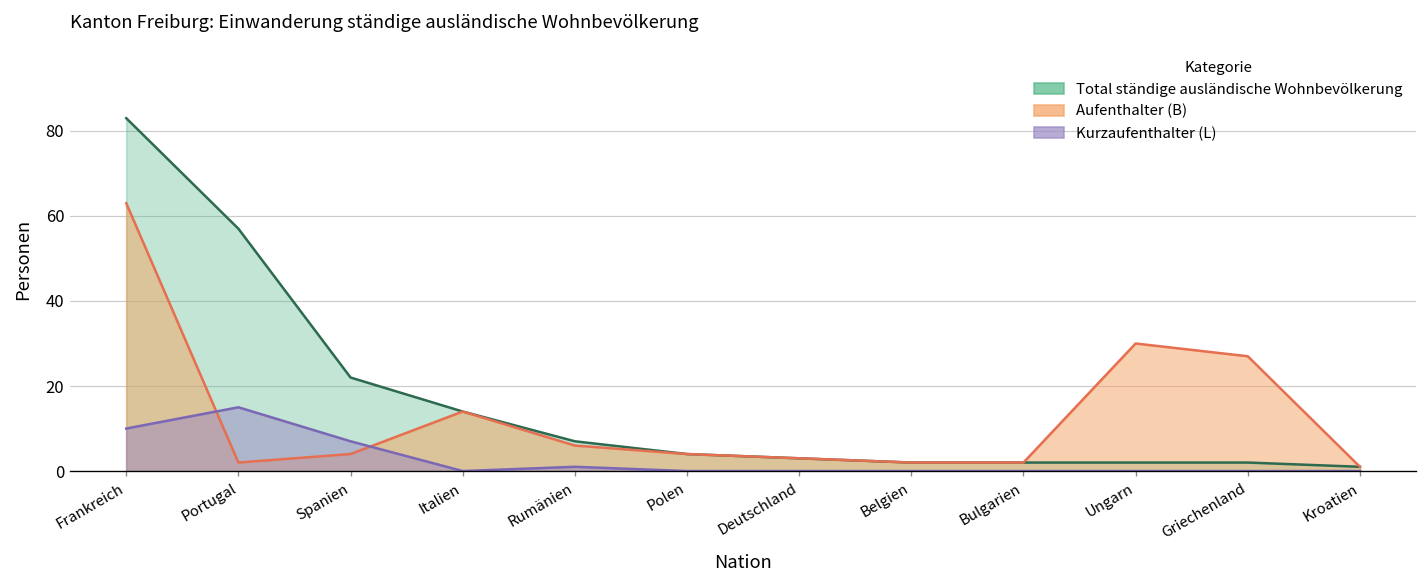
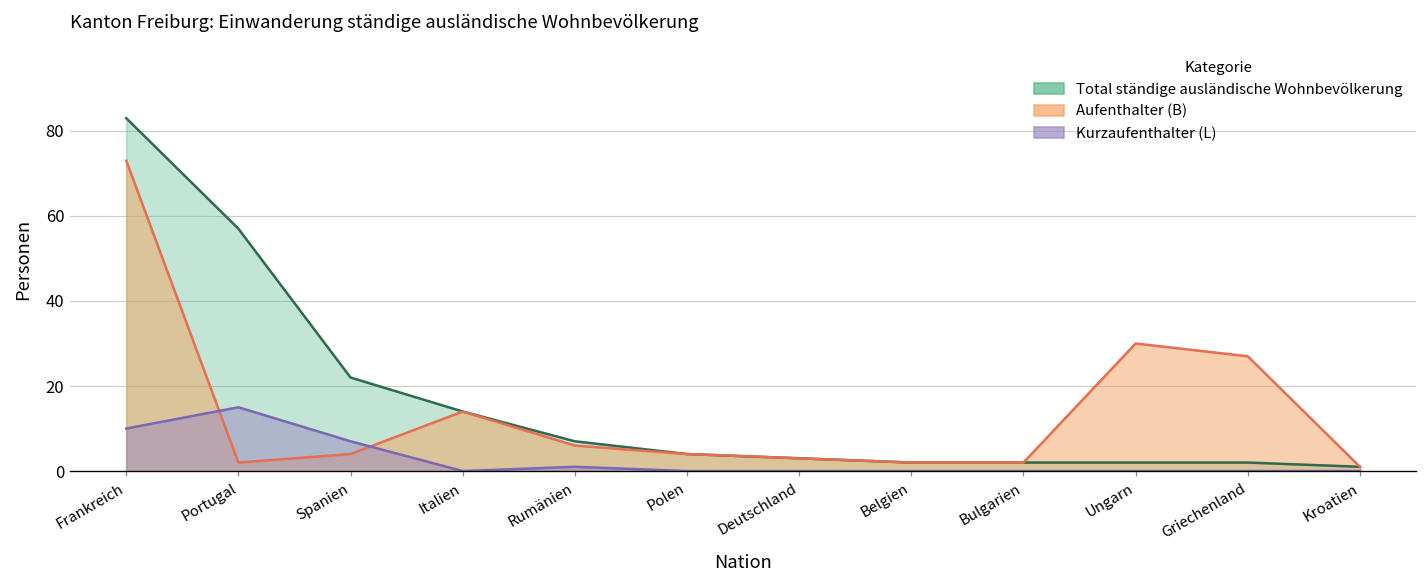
  {
    "Aufenthalter (B)": {
-     "Frankreich": 63,
+     "Frankreich": 73,
      "Portugal": 2,
      "Spanien": 4,
      "Rumänien": 6,
      "Ungarn": 30,
      "Griechenland": 27
    }
  }
